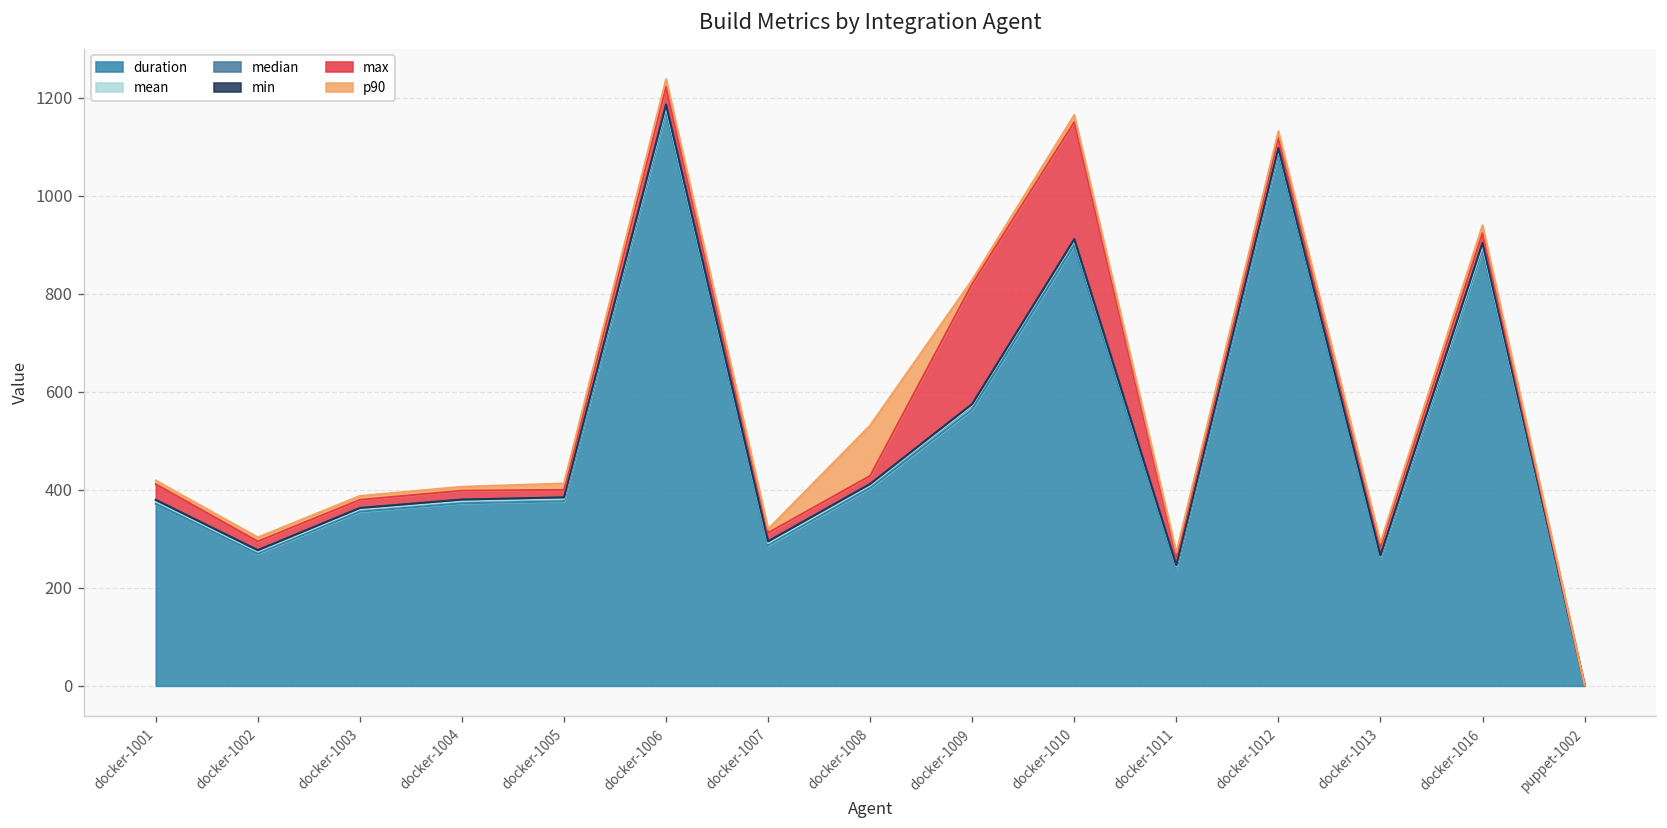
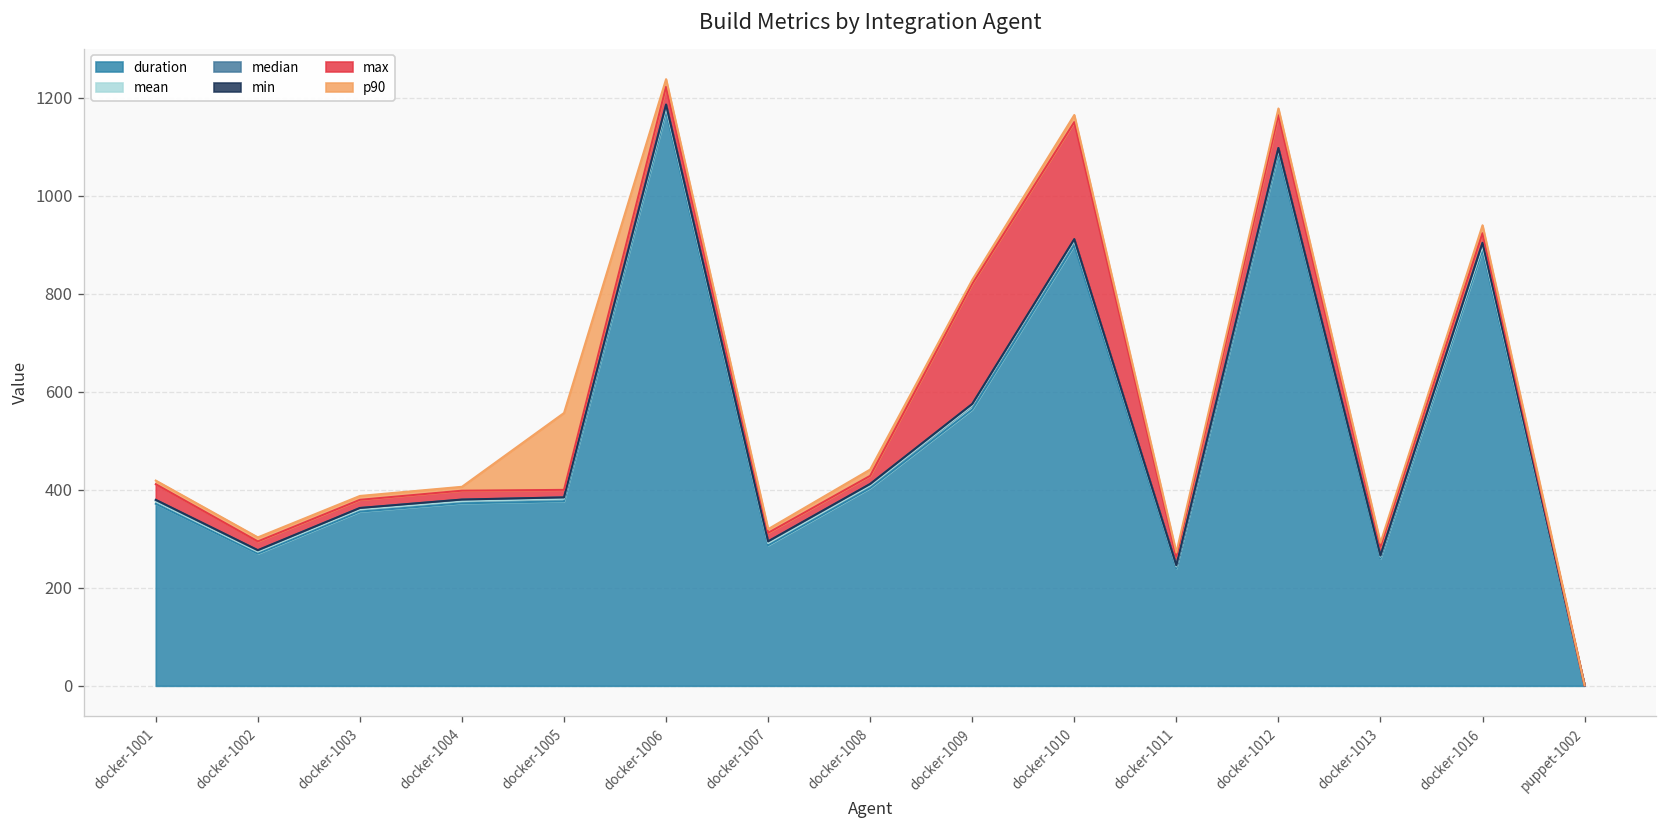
  {
    "mean": {
      "docker-1016": 10
    },
    "max": {
      "docker-1001": 30,
      "docker-1002": 20,
      "docker-1003": 20,
      "docker-1004": 20,
      "docker-1005": 20,
      "docker-1006": 40,
      "docker-1007": 20,
      "docker-1008": 20,
      "docker-1009": 240,
      "docker-1010": 240,
      "docker-1011": 20,
-     "docker-1012": 20,
+     "docker-1012": 70,
      "docker-1013": 20,
      "docker-1016": 20
    },
    "p90": {
      "docker-1001": 10,
      "docker-1002": 10,
      "docker-1003": 10,
      "docker-1004": 10,
-     "docker-1005": 10,
+     "docker-1005": 160,
      "docker-1006": 20,
      "docker-1007": 10,
-     "docker-1008": 100,
+     "docker-1008": 10,
      "docker-1009": 10,
      "docker-1010": 10,
      "docker-1011": 10,
      "docker-1012": 10,
      "docker-1013": 10,
      "docker-1016": 20
    }
  }
